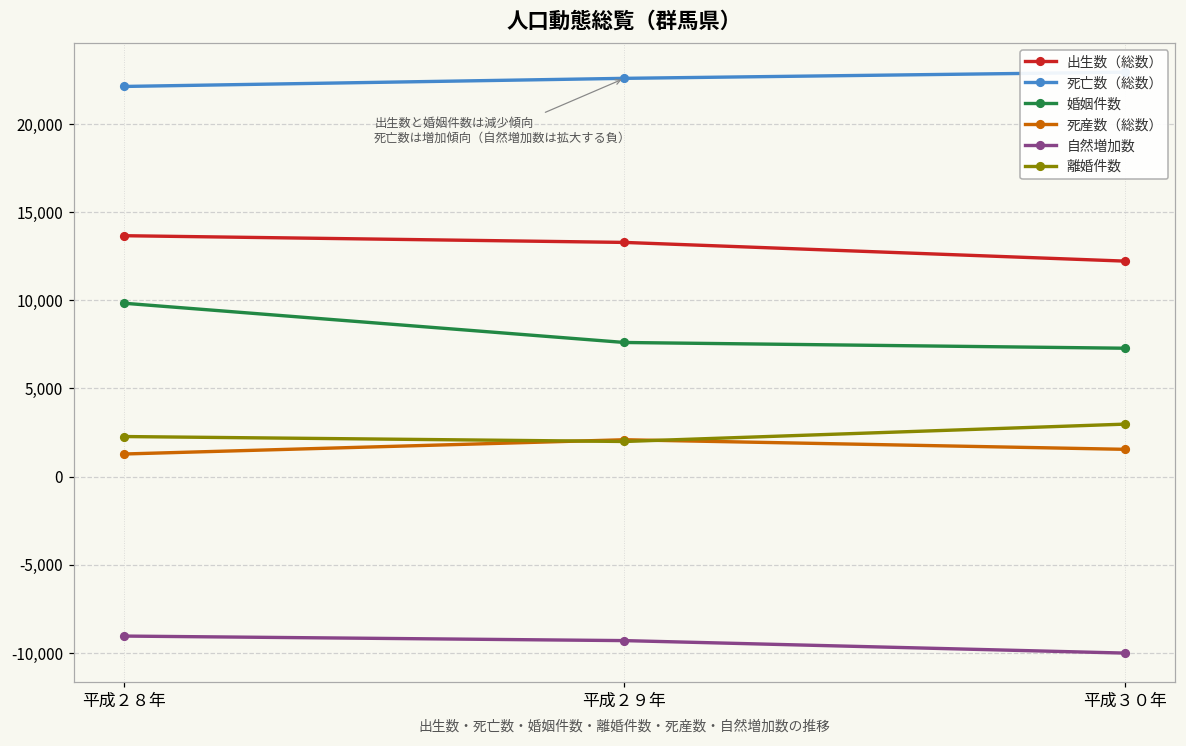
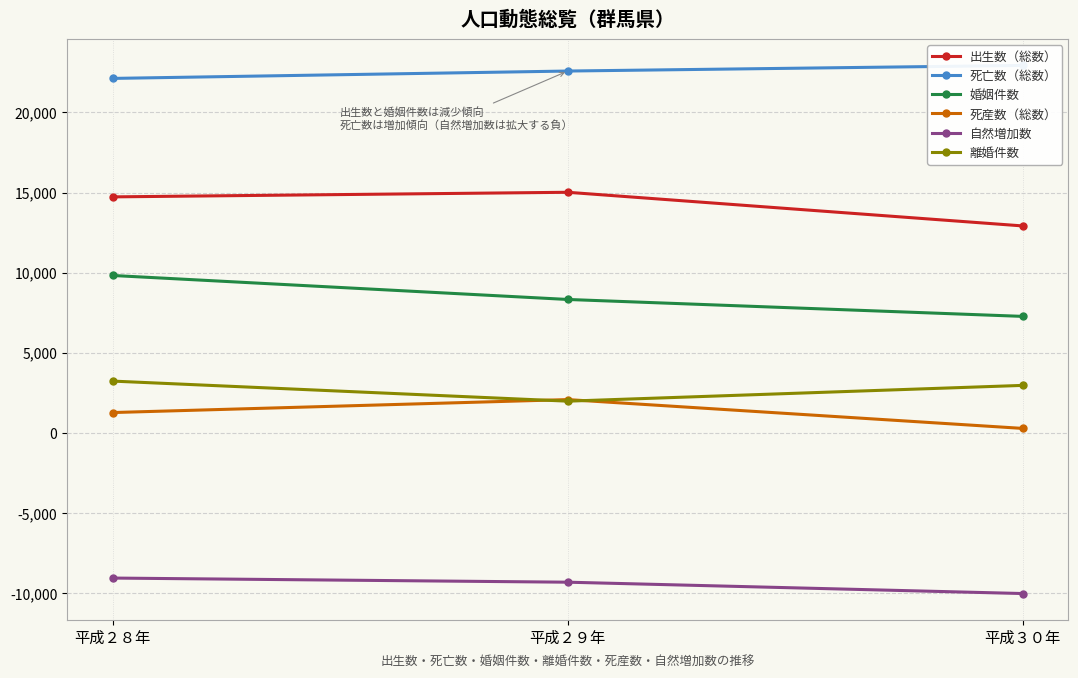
  {
    "出生数（総数）": {
-     "平成２８年": "13,700",
-     "平成２９年": "13,300",
-     "平成３０年": "12,200"
+     "平成２８年": "14,700",
+     "平成２９年": "15,000",
+     "平成３０年": "12,900"
    },
    "死亡数（総数）": {
      "平成２８年": "22,100",
      "平成２９年": "22,600"
    },
    "婚姻件数": {
      "平成２８年": "9,800",
-     "平成２９年": "7,600",
+     "平成２９年": "8,300",
      "平成３０年": "7,300"
    },
    "死産数（総数）": {
      "平成２８年": "1,300",
-     "平成３０年": "1,500"
+     "平成３０年": "300"
    },
    "自然増加数": {
      "平成２８年": "-9,000",
      "平成２９年": "-9,300",
      "平成３０年": "-10,000"
    },
    "離婚件数": {
-     "平成２８年": "2,300",
+     "平成２８年": "3,200",
      "平成３０年": "3,000"
    }
  }
